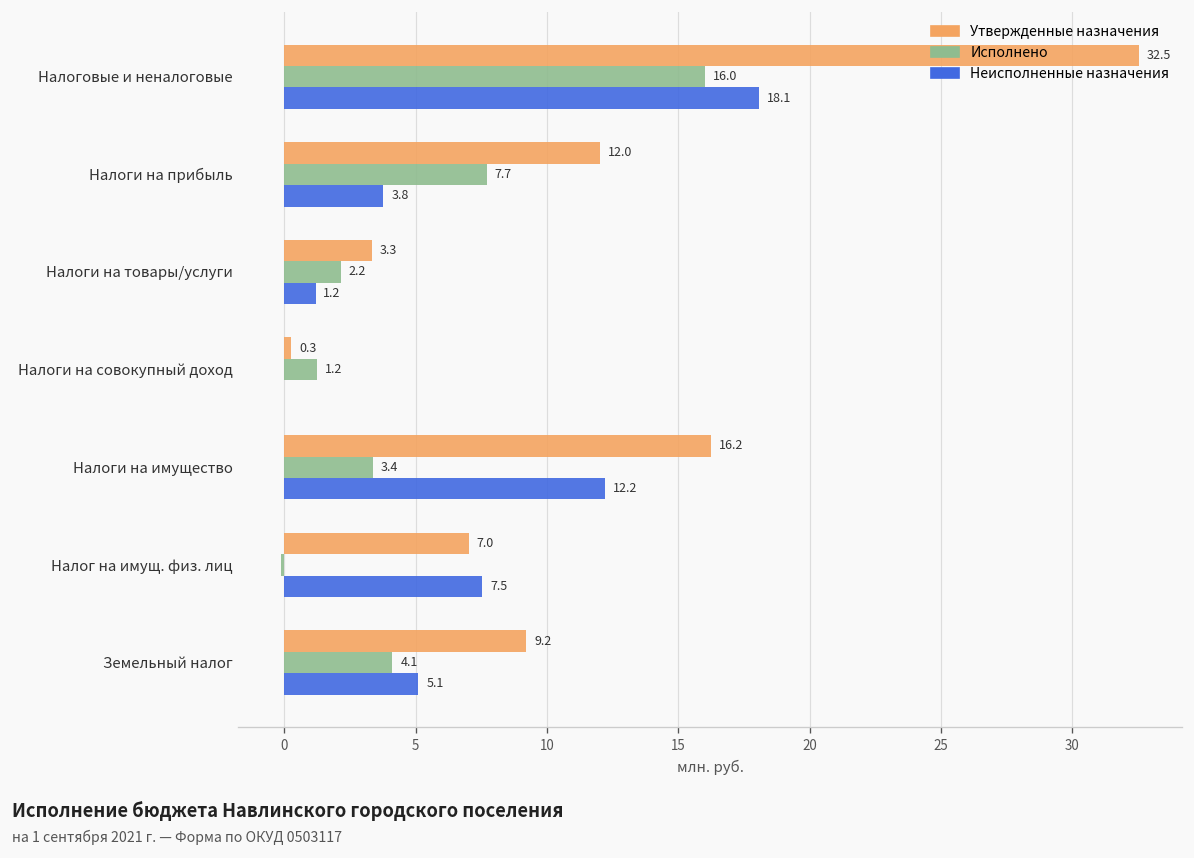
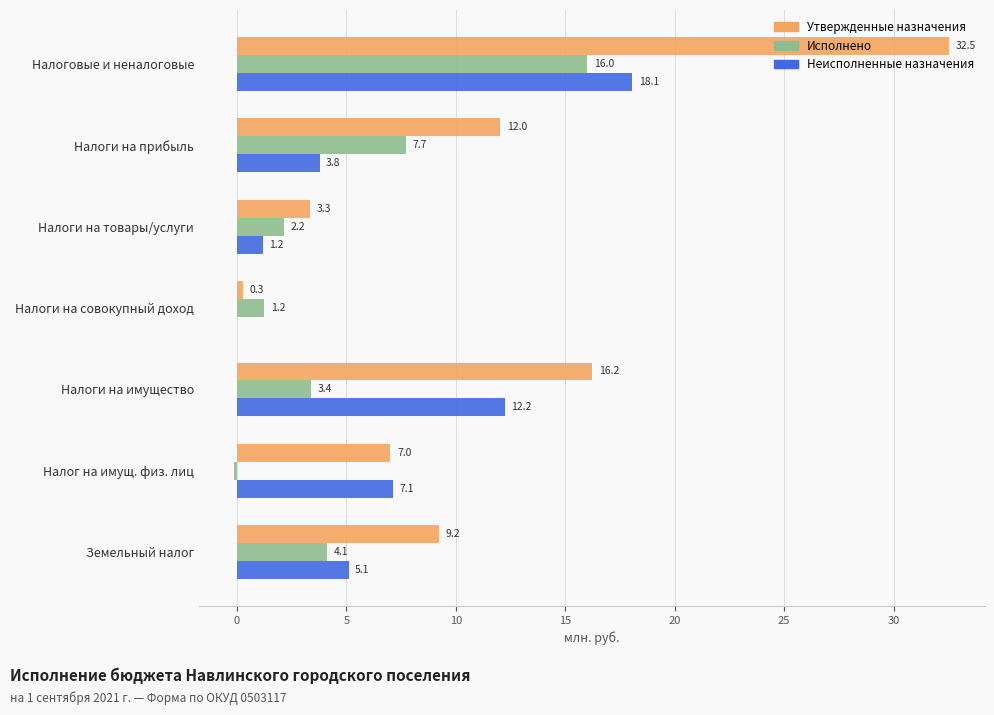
  {
    "Исполнено": {
      "Налоговые и неналоговые": 16.0,
      "Налоги на прибыль": 7.7,
      "Налоги на товары/услуги": 2.2,
      "Налоги на совокупный доход": 1.2,
      "Налоги на имущество": 3.4,
      "Земельный налог": 4.1
    },
    "Неисполненные назначения": {
      "Налоговые и неналоговые": 18.1,
      "Налоги на прибыль": 3.8,
      "Налоги на товары/услуги": 1.2,
      "Налоги на имущество": 12.2,
-     "Налог на имущ. физ. лиц": 7.5,
+     "Налог на имущ. физ. лиц": 7.1,
      "Земельный налог": 5.1
    }
  }
